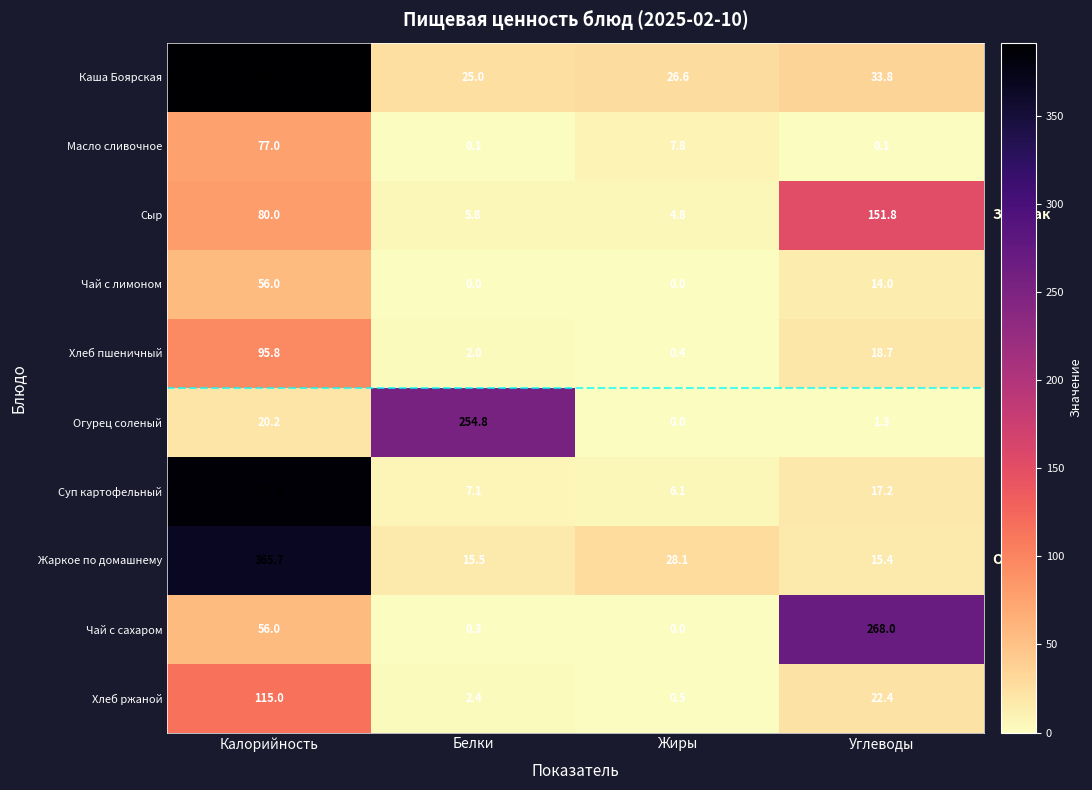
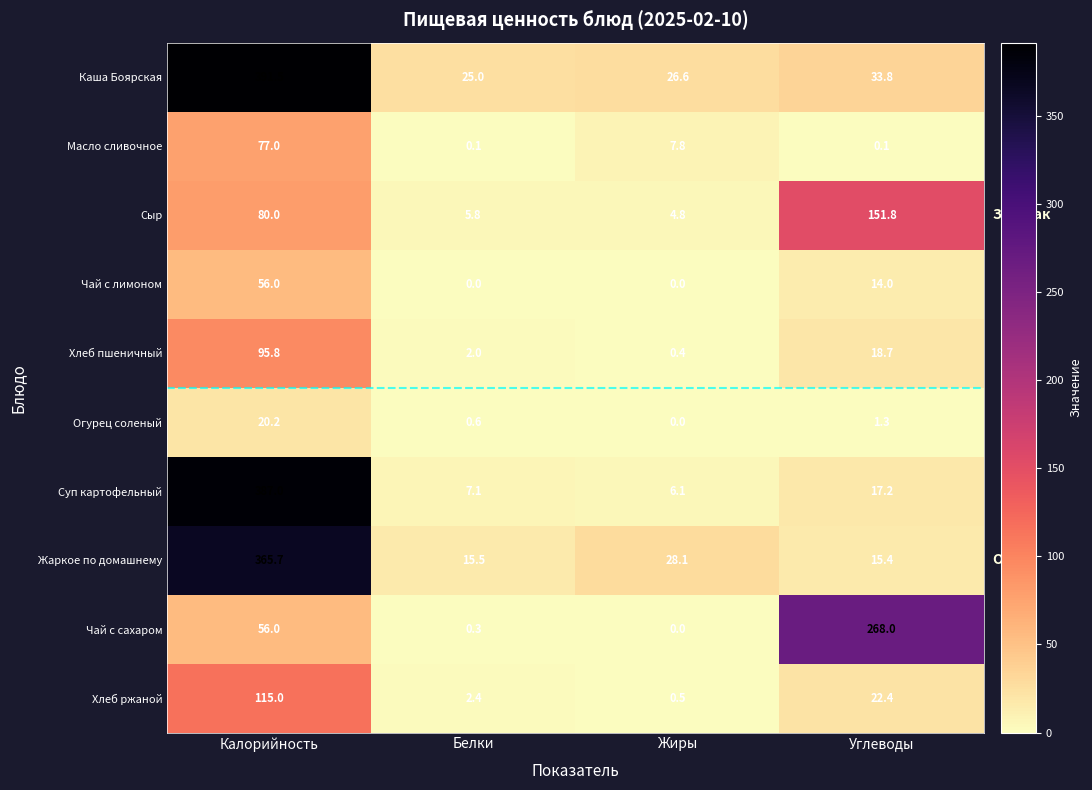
  {
    "Каша Боярская": {
      "Белки": 25.0,
      "Жиры": 26.6,
      "Углеводы": 33.8
    },
    "Масло сливочное": {
      "Калорийность": 77.0,
      "Белки": 0.1,
      "Жиры": 7.8,
      "Углеводы": 0.1
    },
    "Сыр": {
      "Калорийность": 80.0,
      "Белки": 5.8,
      "Жиры": 4.8,
      "Углеводы": 151.8
    },
    "Чай с лимоном": {
      "Калорийность": 56.0,
      "Белки": 0.0,
      "Жиры": 0.0,
      "Углеводы": 14.0
    },
    "Хлеб пшеничный": {
      "Калорийность": 95.8,
      "Белки": 2.0,
      "Жиры": 0.4,
      "Углеводы": 18.7
    },
    "Огурец соленый": {
      "Калорийность": 20.2,
-     "Белки": 254.8,
+     "Белки": 0.6,
      "Жиры": 0.0,
      "Углеводы": 1.3
    },
    "Суп картофельный": {
      "Белки": 7.1,
      "Жиры": 6.1,
      "Углеводы": 17.2
    },
    "Жаркое по домашнему": {
      "Белки": 15.5,
      "Жиры": 28.1,
      "Углеводы": 15.4
    },
    "Чай с сахаром": {
      "Калорийность": 56.0,
      "Белки": 0.3,
      "Жиры": 0.0,
      "Углеводы": 268.0
    },
    "Хлеб ржаной": {
      "Калорийность": 115.0,
      "Белки": 2.4,
      "Жиры": 0.5,
      "Углеводы": 22.4
    }
  }
